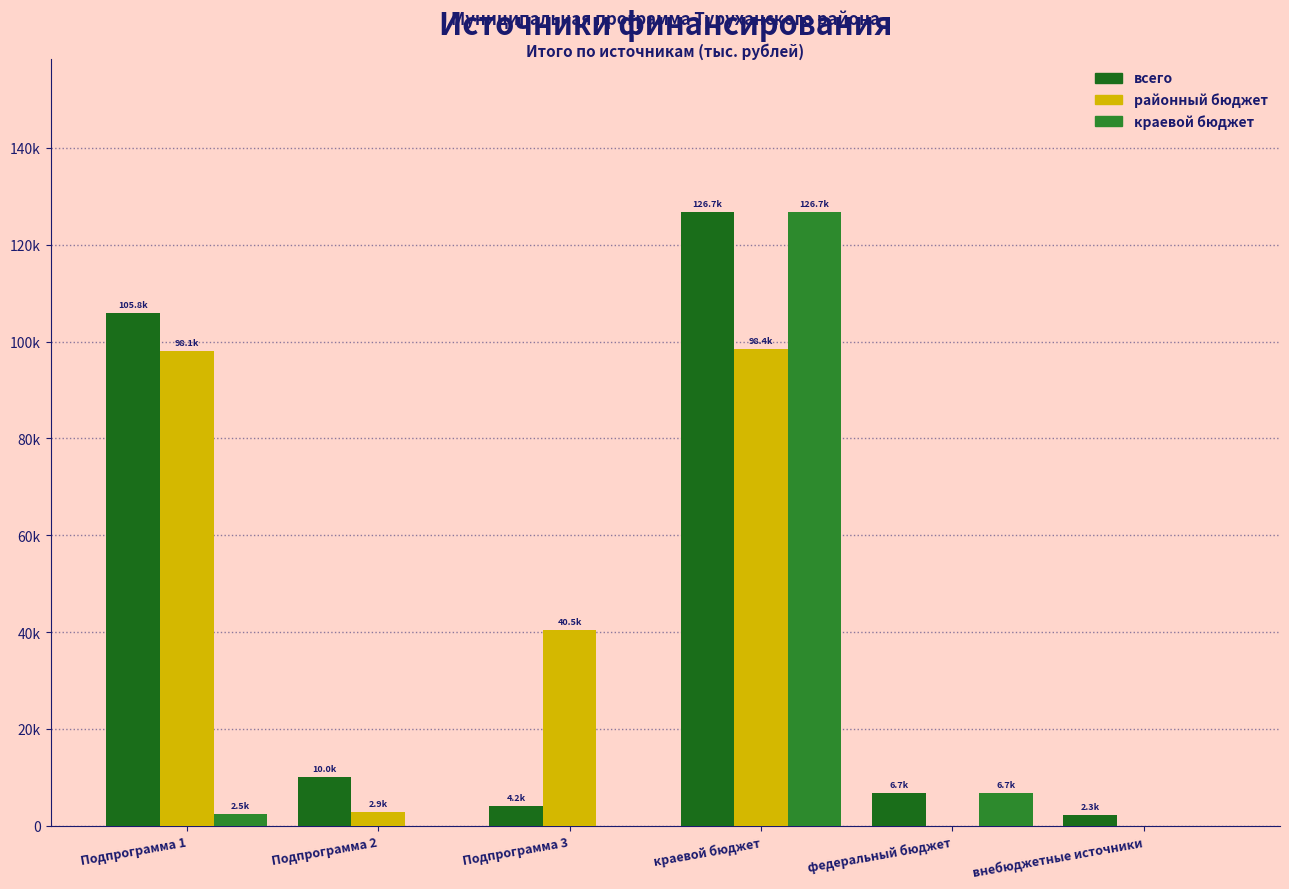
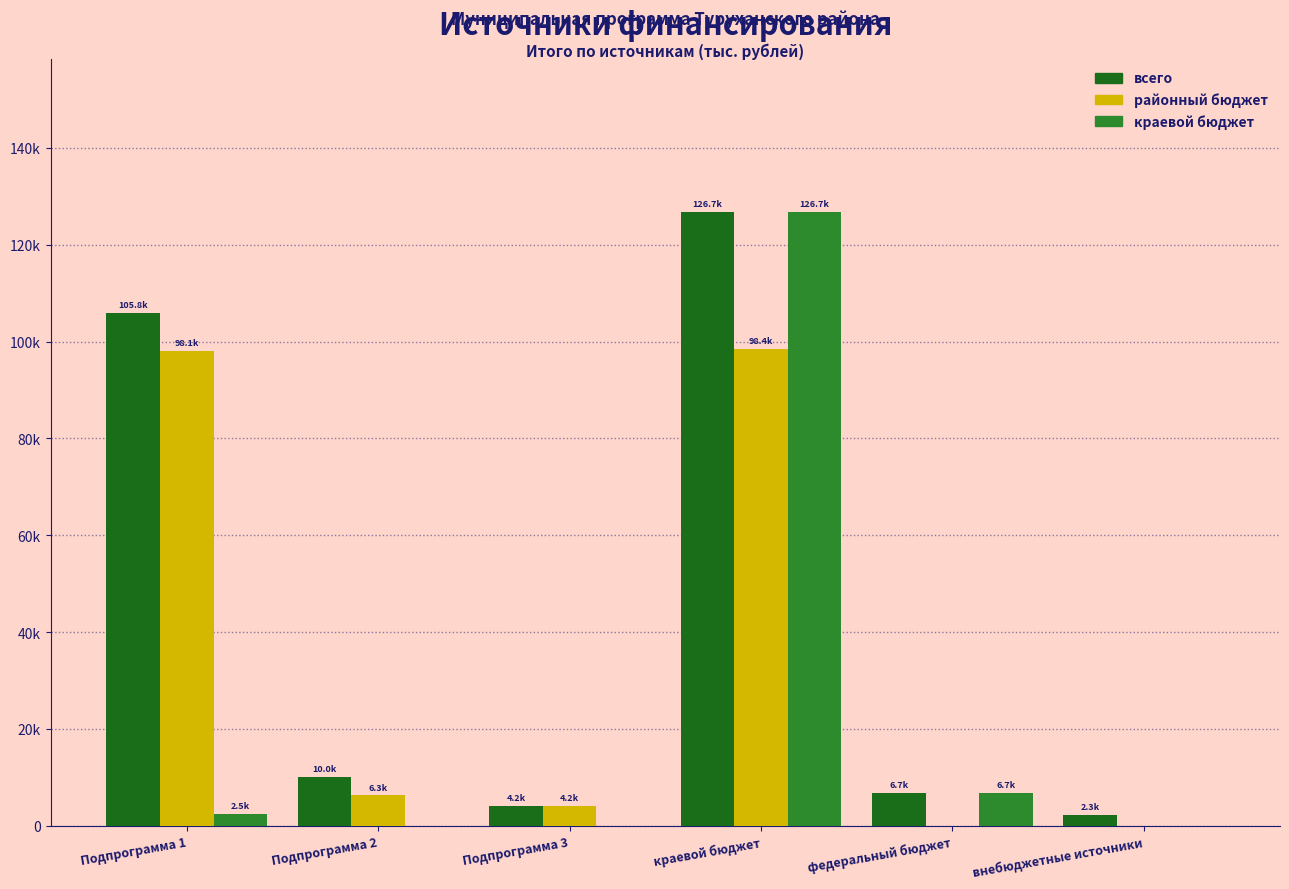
  {
    "районный бюджет": {
      "Подпрограмма 1": "98.1k",
-     "Подпрограмма 2": "2.9k",
-     "Подпрограмма 3": "40.5k",
+     "Подпрограмма 2": "6.3k",
+     "Подпрограмма 3": "4.2k",
      "краевой бюджет": "98.4k"
    }
  }
